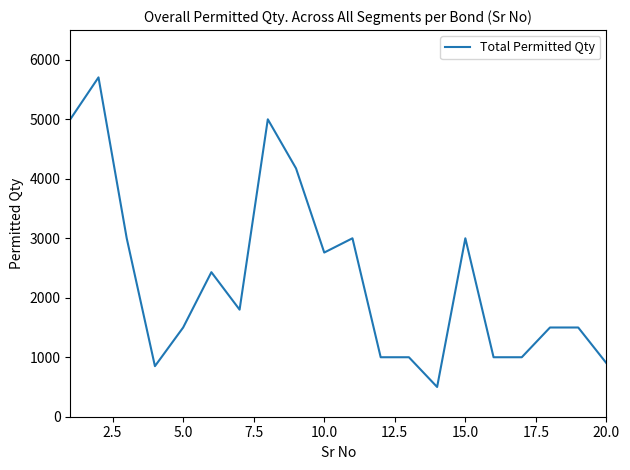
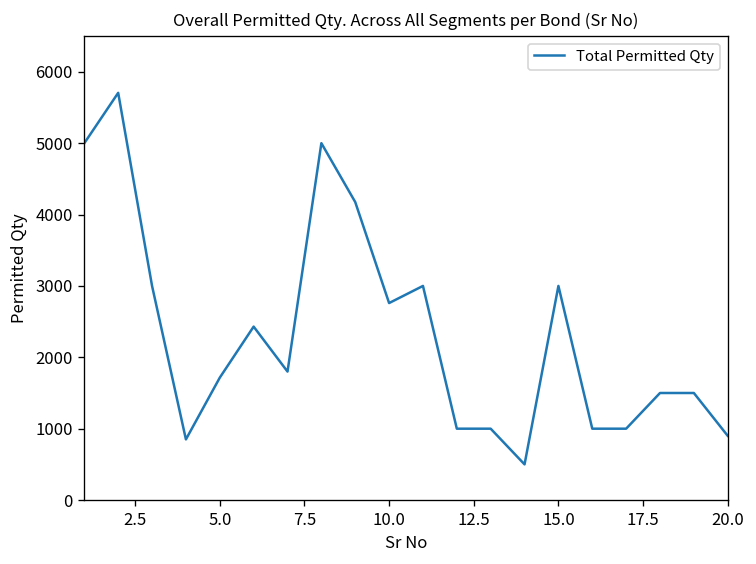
  {
-   "5.0": 1500,
+   "5.0": 1700,
    "10.0": 2800,
    "15.0": 3000,
    "20.0": 900
  }
